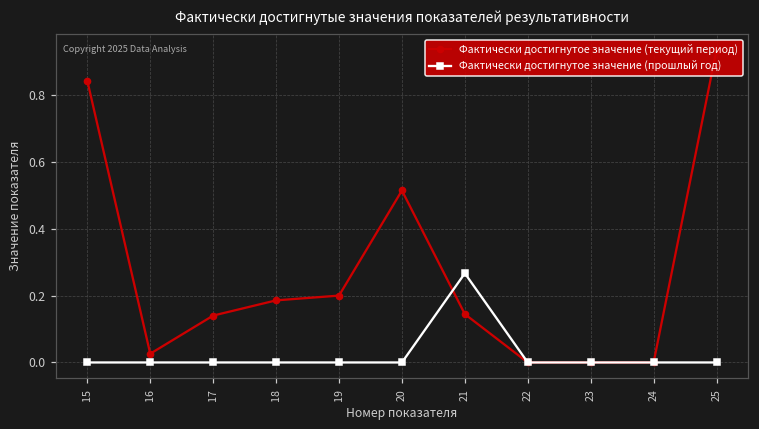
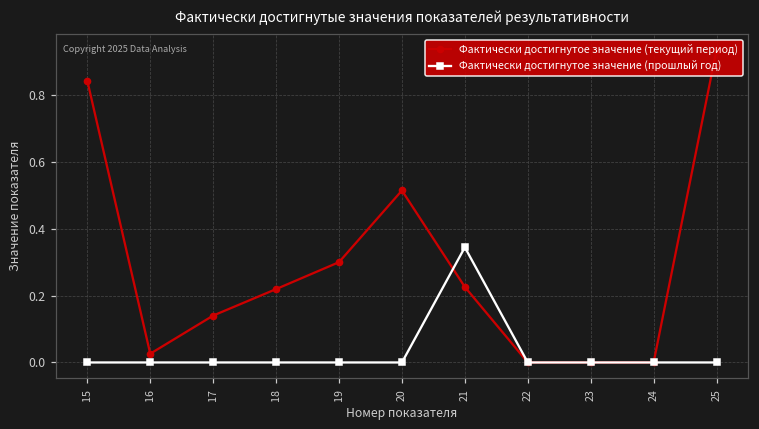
  {
    "Фактически достигнутое значение (текущий период)": {
      "16": 0.03,
      "17": 0.14,
-     "18": 0.19,
-     "19": 0.2,
+     "18": 0.22,
+     "19": 0.3,
      "20": 0.51,
-     "21": 0.14
+     "21": 0.23
    },
    "Фактически достигнутое значение (прошлый год)": {
      "15": 0.00,
      "16": 0.00,
      "17": 0.00,
      "18": 0.00,
      "19": 0.00,
      "20": 0.00,
-     "21": 0.27,
+     "21": 0.34,
      "25": 0.00
    }
  }
